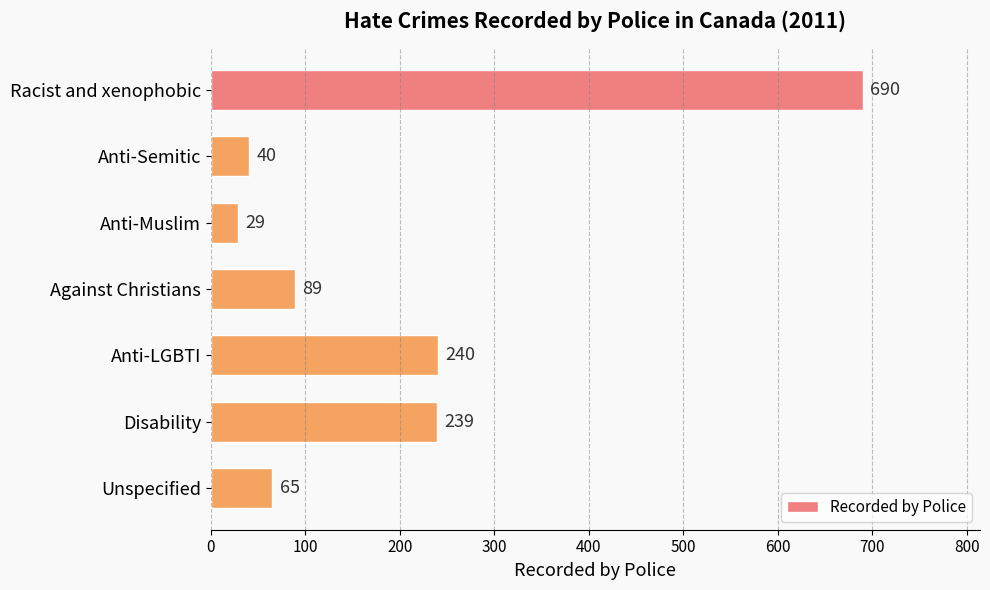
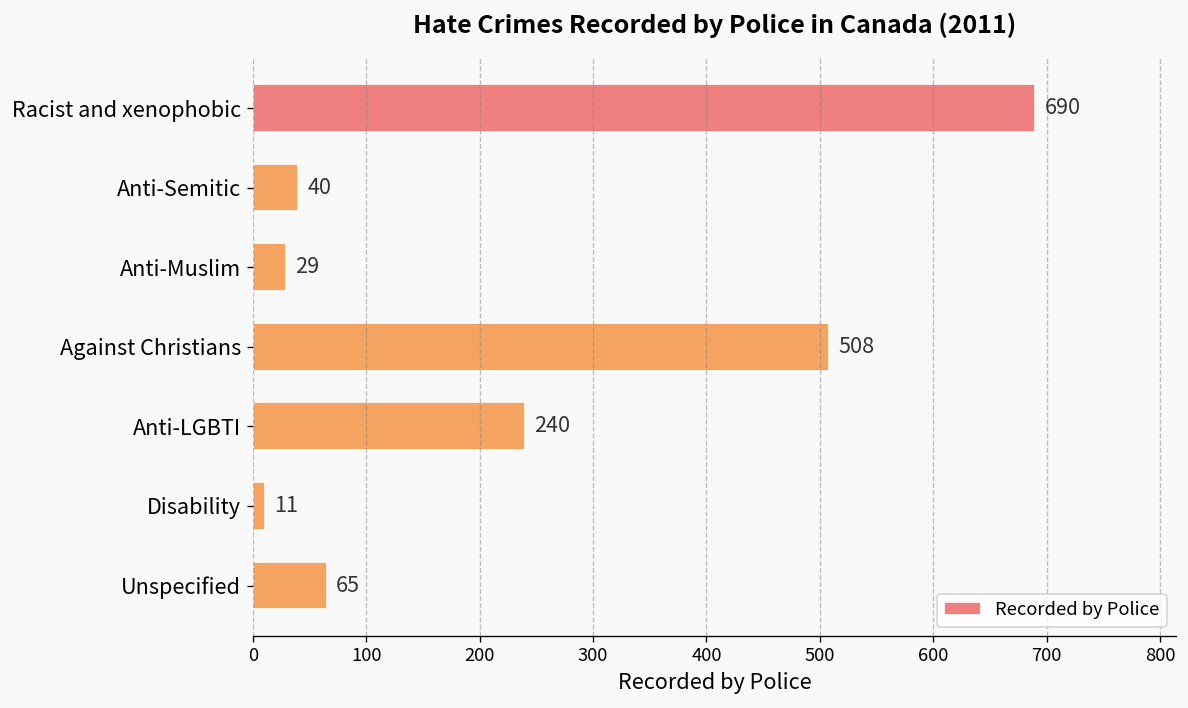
  {
    "Racist and xenophobic": 690,
    "Anti-Semitic": 40,
    "Anti-Muslim": 29,
-   "Against Christians": 89,
+   "Against Christians": 508,
    "Anti-LGBTI": 240,
-   "Disability": 239,
+   "Disability": 11,
    "Unspecified": 65
  }
